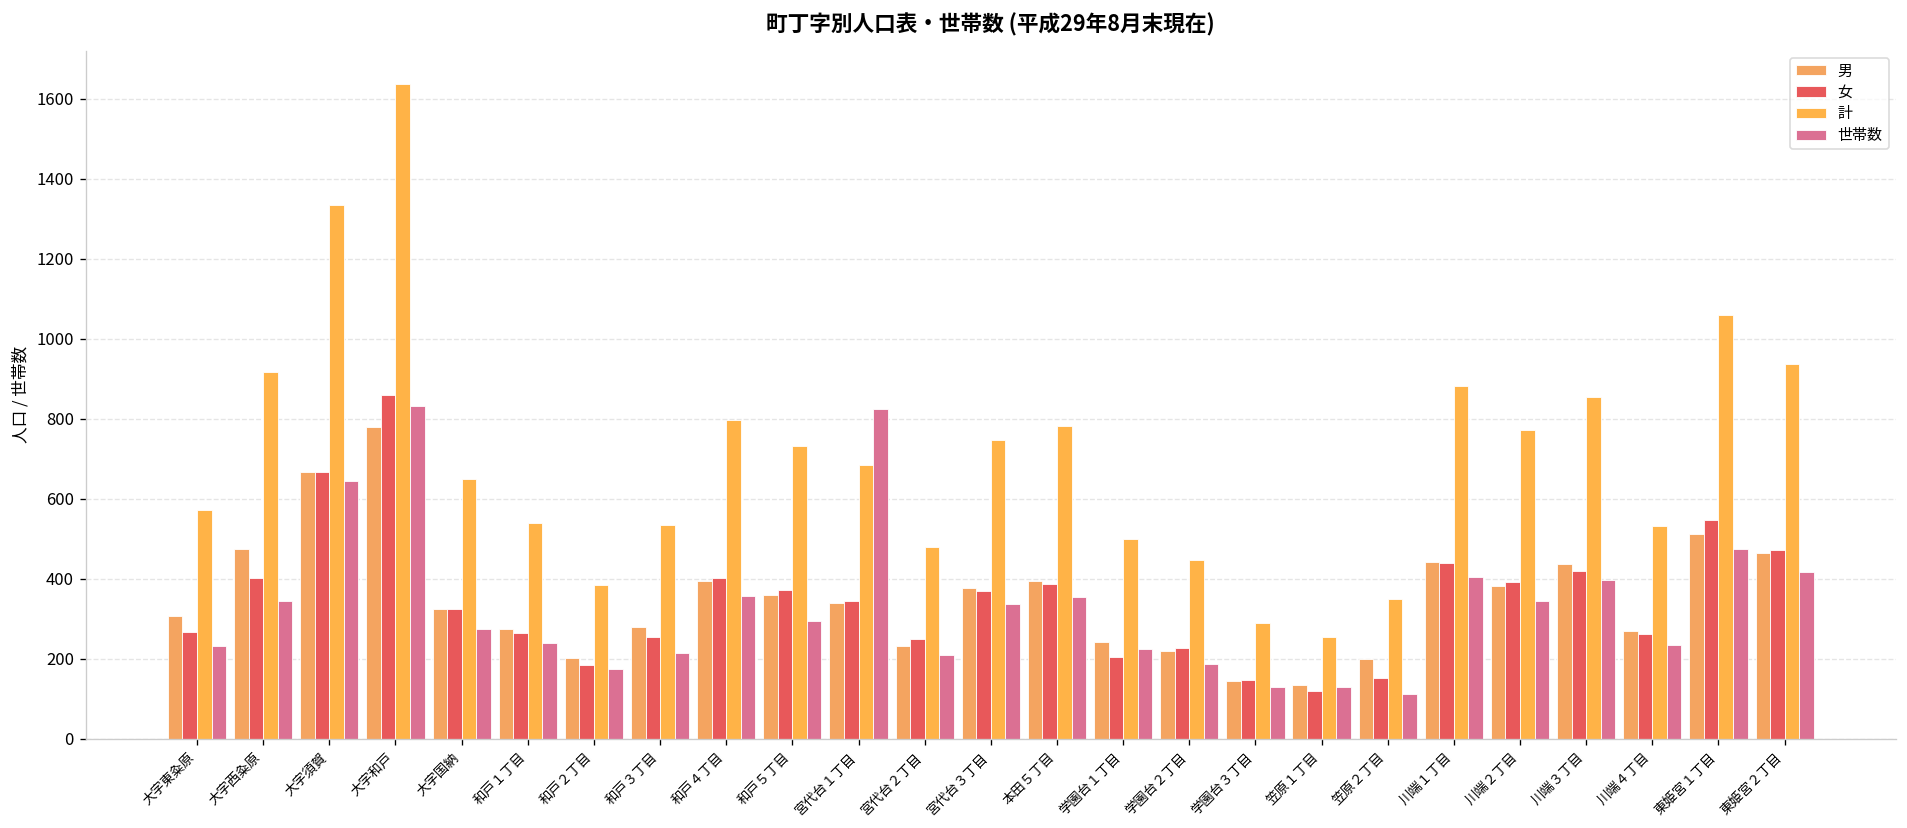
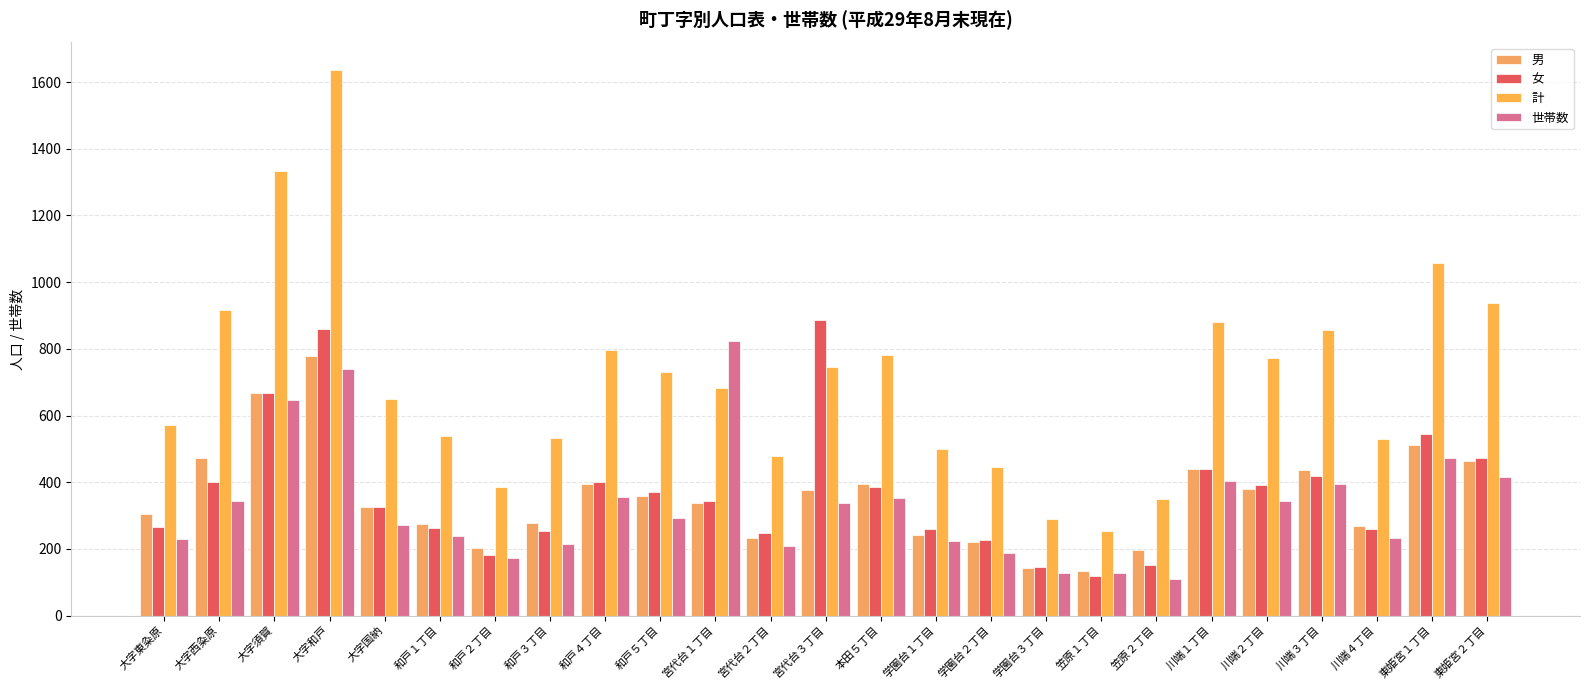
  {
    "女": {
      "大字東粂原": 270,
      "大字西粂原": 400,
      "大字須賀": 670,
      "大字和戸": 860,
      "大字国納": 330,
      "和戸１丁目": 260,
      "和戸２丁目": 180,
      "和戸３丁目": 260,
      "和戸４丁目": 400,
      "和戸５丁目": 370,
      "宮代台１丁目": 340,
      "宮代台２丁目": 250,
-     "宮代台３丁目": 370,
+     "宮代台３丁目": 890,
      "本田５丁目": 390,
-     "学園台１丁目": 200,
+     "学園台１丁目": 260,
      "学園台２丁目": 230,
      "学園台３丁目": 150,
      "笠原１丁目": 120,
      "笠原２丁目": 150,
      "川端１丁目": 440,
      "川端２丁目": 390,
      "川端３丁目": 420,
      "川端４丁目": 260,
      "東姫宮１丁目": 550,
      "東姫宮２丁目": 470
    },
    "世帯数": {
      "大字東粂原": 230,
      "大字西粂原": 340,
      "大字須賀": 650,
-     "大字和戸": 830,
+     "大字和戸": 740,
      "大字国納": 270,
      "和戸１丁目": 240,
      "和戸２丁目": 170,
      "和戸３丁目": 220,
      "和戸４丁目": 360,
      "和戸５丁目": 290,
      "宮代台１丁目": 820,
      "宮代台２丁目": 210,
      "宮代台３丁目": 340,
      "本田５丁目": 350,
      "学園台１丁目": 230,
      "学園台２丁目": 190,
      "学園台３丁目": 130,
      "笠原１丁目": 130,
      "笠原２丁目": 110,
      "川端１丁目": 410,
      "川端２丁目": 340,
      "川端３丁目": 400,
      "川端４丁目": 230,
      "東姫宮１丁目": 470,
      "東姫宮２丁目": 420
    }
  }
